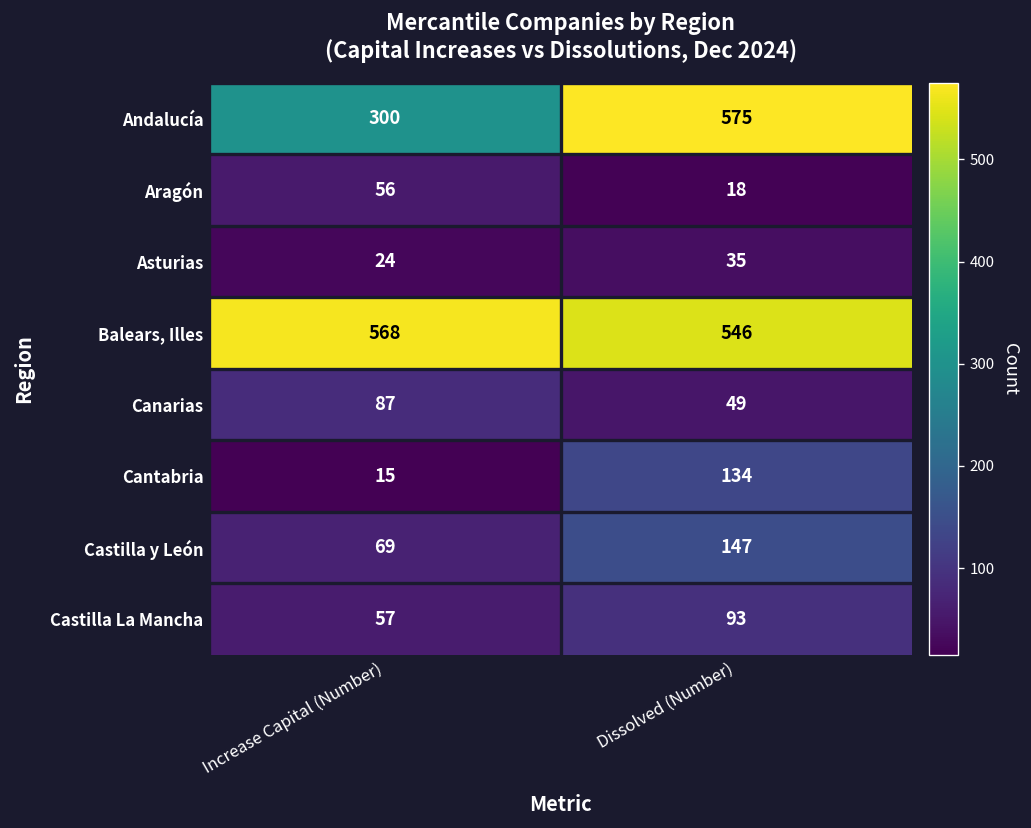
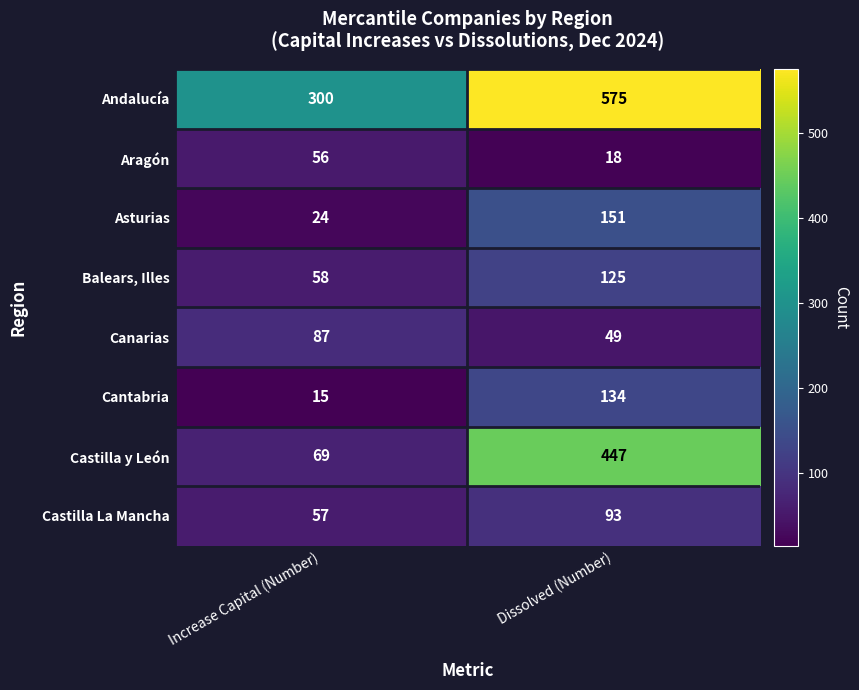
  {
    "Andalucía": {
      "Increase Capital (Number)": 300,
      "Dissolved (Number)": 575
    },
    "Aragón": {
      "Increase Capital (Number)": 56,
      "Dissolved (Number)": 18
    },
    "Asturias": {
      "Increase Capital (Number)": 24,
-     "Dissolved (Number)": 35
+     "Dissolved (Number)": 151
    },
    "Balears, Illes": {
-     "Increase Capital (Number)": 568,
-     "Dissolved (Number)": 546
+     "Increase Capital (Number)": 58,
+     "Dissolved (Number)": 125
    },
    "Canarias": {
      "Increase Capital (Number)": 87,
      "Dissolved (Number)": 49
    },
    "Cantabria": {
      "Increase Capital (Number)": 15,
      "Dissolved (Number)": 134
    },
    "Castilla y León": {
      "Increase Capital (Number)": 69,
-     "Dissolved (Number)": 147
+     "Dissolved (Number)": 447
    },
    "Castilla La Mancha": {
      "Increase Capital (Number)": 57,
      "Dissolved (Number)": 93
    }
  }
